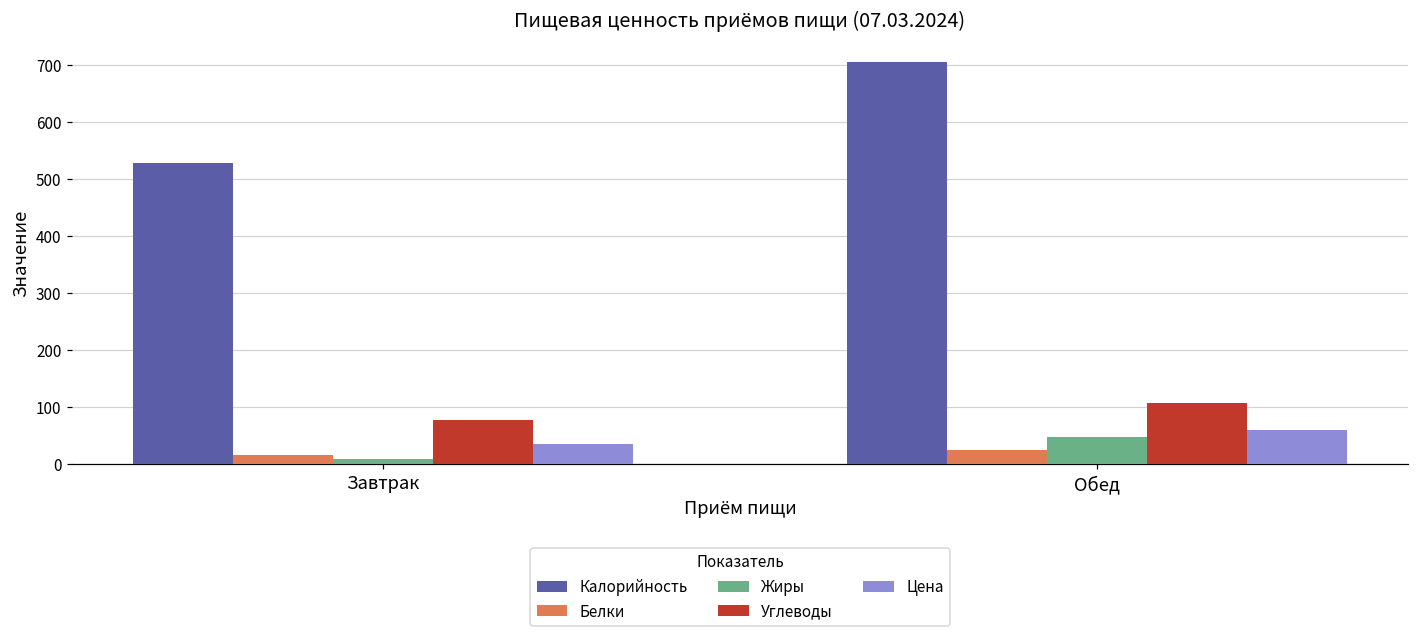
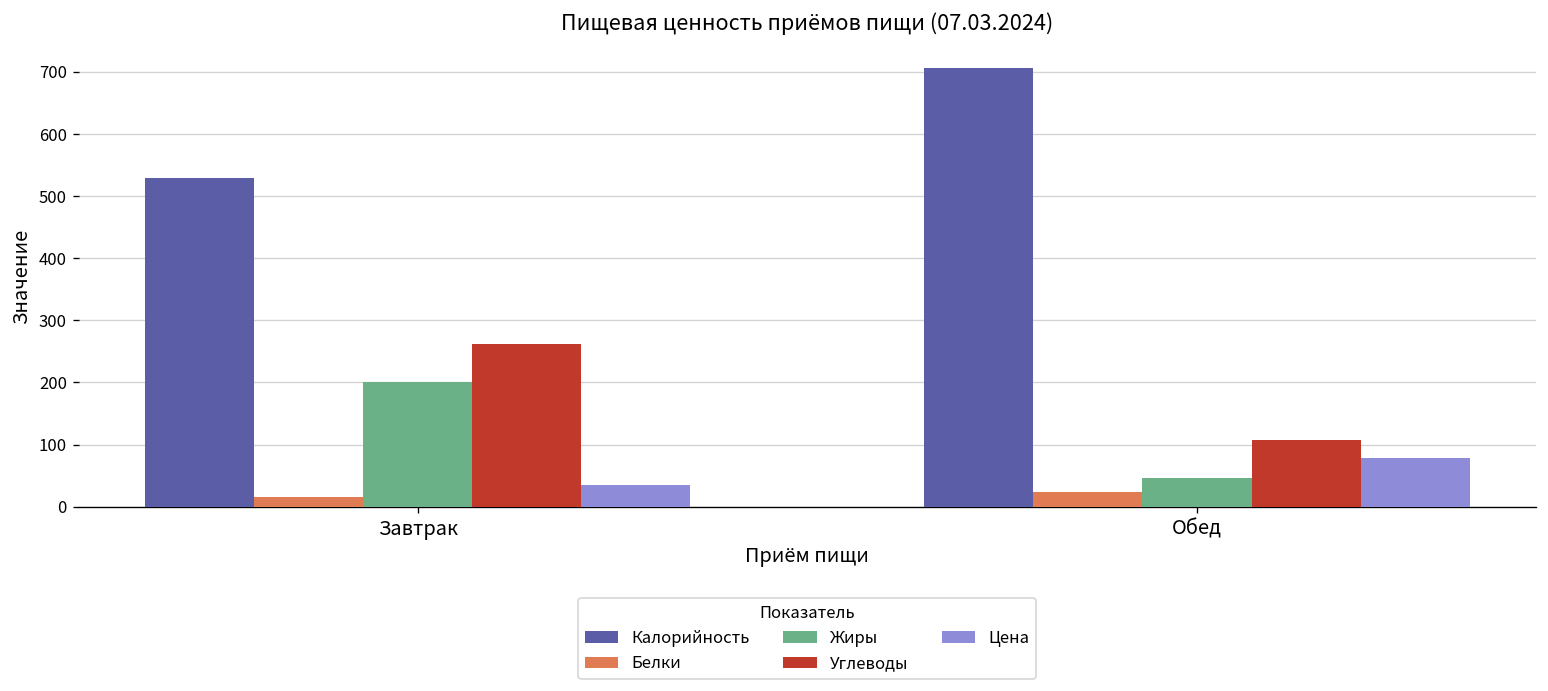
  {
    "Калорийность": {
      "Завтрак": 530,
      "Обед": 710
    },
    "Белки": {
      "Завтрак": 20,
      "Обед": 20
    },
    "Жиры": {
-     "Завтрак": 10,
+     "Завтрак": 200,
      "Обед": 50
    },
    "Углеводы": {
-     "Завтрак": 80,
+     "Завтрак": 260,
      "Обед": 110
    },
    "Цена": {
      "Завтрак": 30,
-     "Обед": 60
+     "Обед": 80
    }
  }
